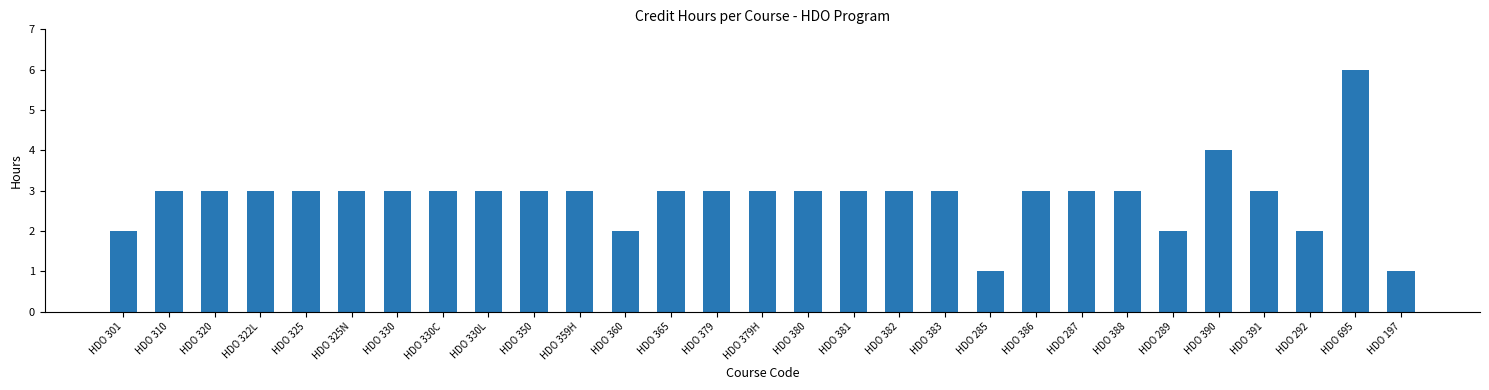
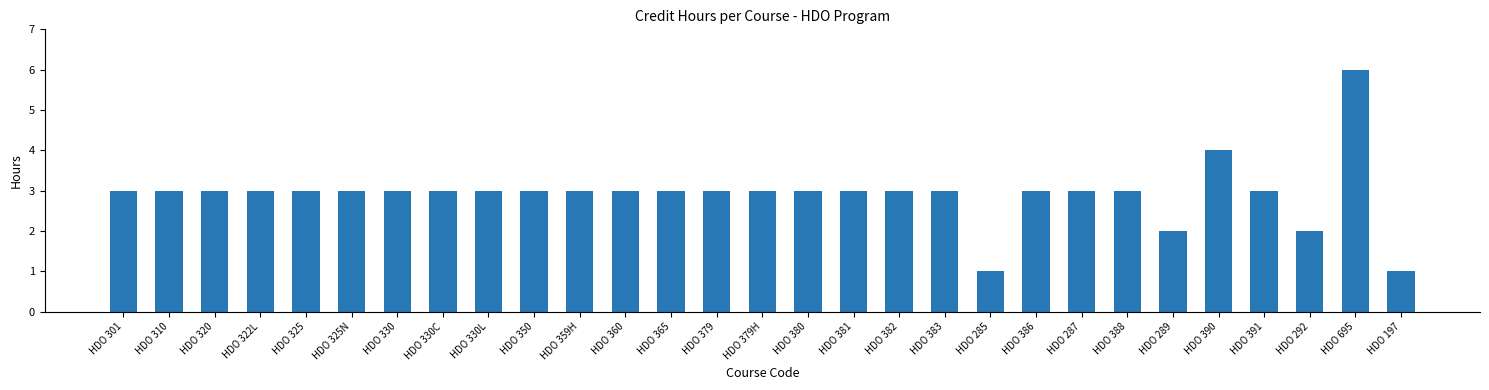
  {
-   "HDO 301": 2,
+   "HDO 301": 3,
    "HDO 310": 3,
    "HDO 320": 3,
    "HDO 322L": 3,
    "HDO 325": 3,
    "HDO 325N": 3,
    "HDO 330": 3,
    "HDO 330C": 3,
    "HDO 330L": 3,
    "HDO 350": 3,
    "HDO 359H": 3,
-   "HDO 360": 2,
+   "HDO 360": 3,
    "HDO 365": 3,
    "HDO 379": 3,
    "HDO 379H": 3,
    "HDO 380": 3,
    "HDO 381": 3,
    "HDO 382": 3,
    "HDO 383": 3,
    "HDO 285": 1,
    "HDO 386": 3,
    "HDO 287": 3,
    "HDO 388": 3,
    "HDO 289": 2,
    "HDO 390": 4,
    "HDO 391": 3,
    "HDO 292": 2,
    "HDO 695": 6,
    "HDO 197": 1
  }
